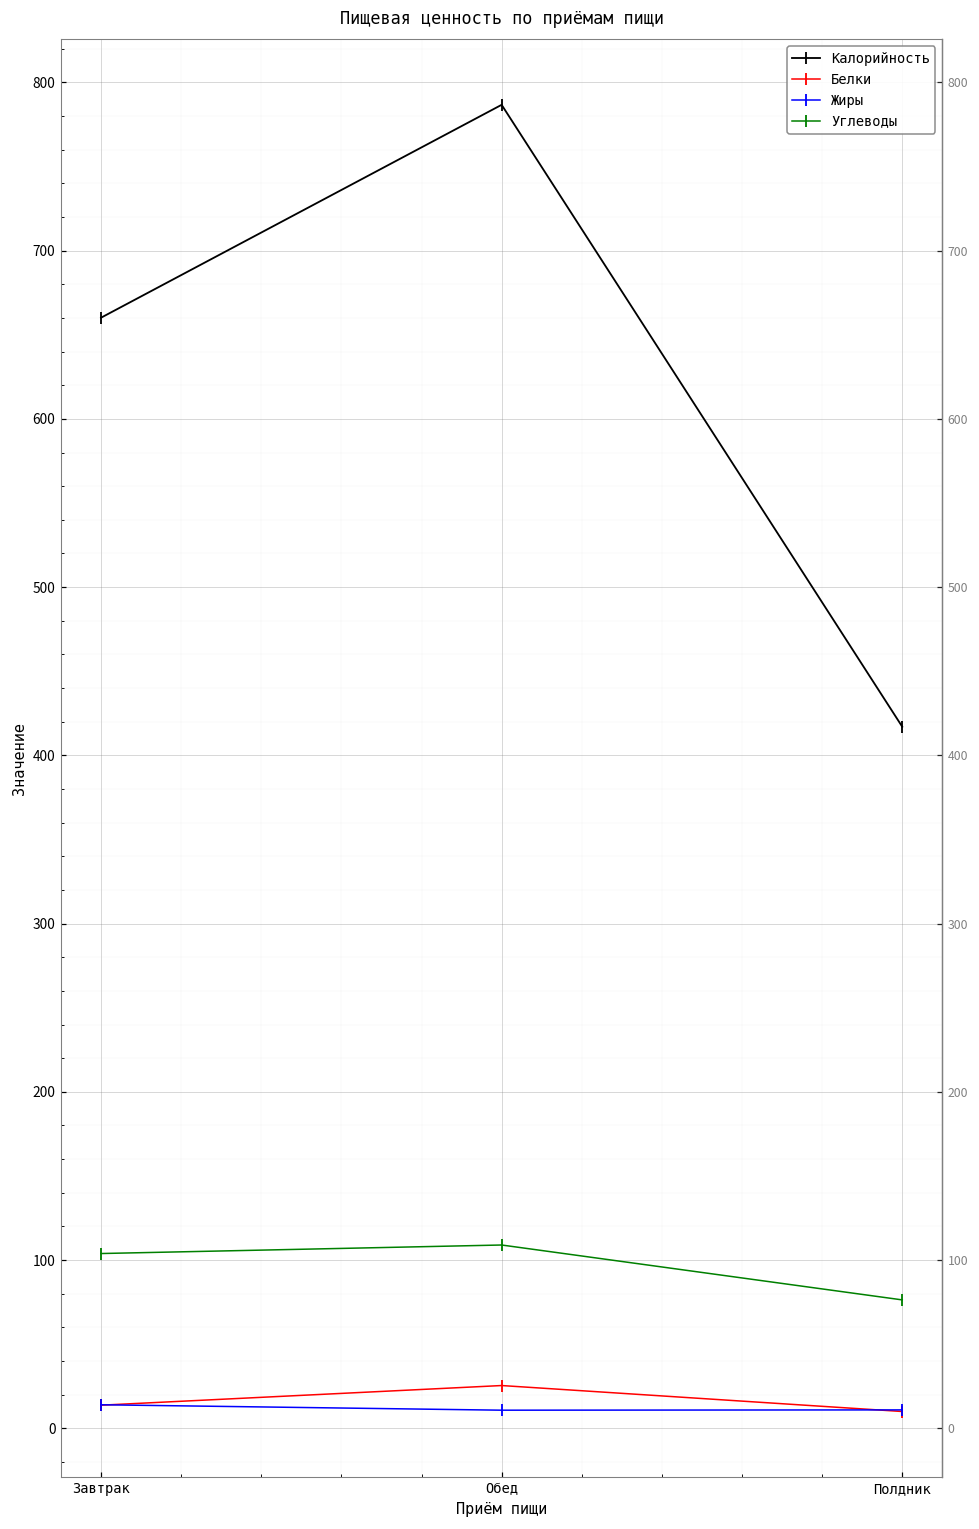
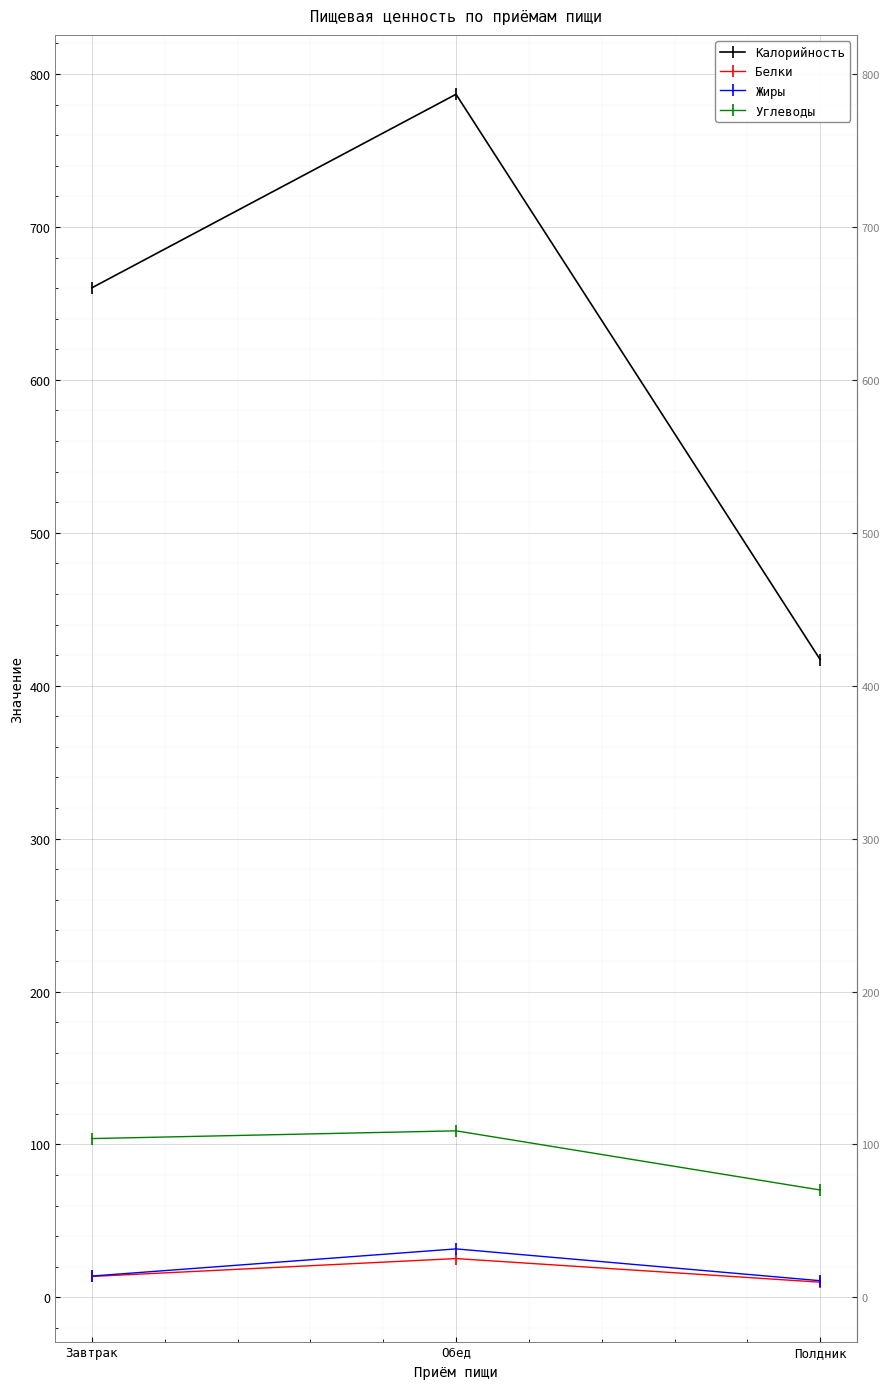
  {
    "Калорийность": {
      "Завтрак": 660,
      "Обед": 787,
      "Полдник": 417
    },
    "Белки": {
      "Обед": 25
    },
    "Жиры": {
-     "Обед": 11
+     "Обед": 32
    },
    "Углеводы": {
      "Завтрак": 104,
      "Обед": 109,
-     "Полдник": 76
+     "Полдник": 70
    }
  }
